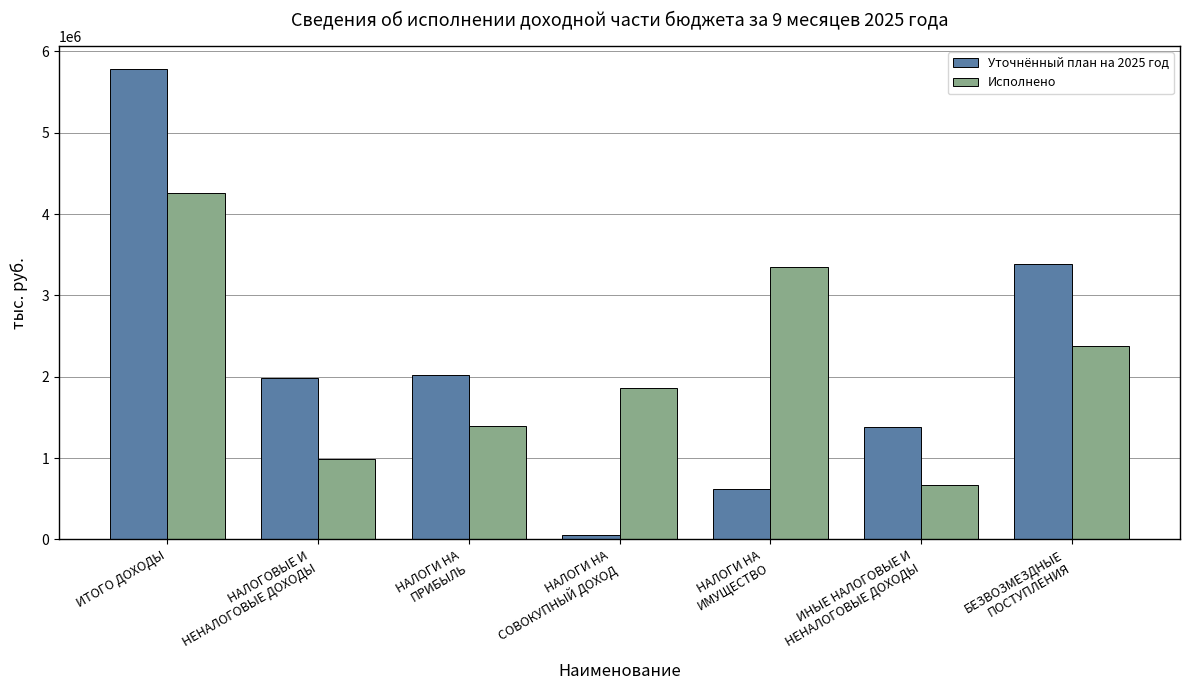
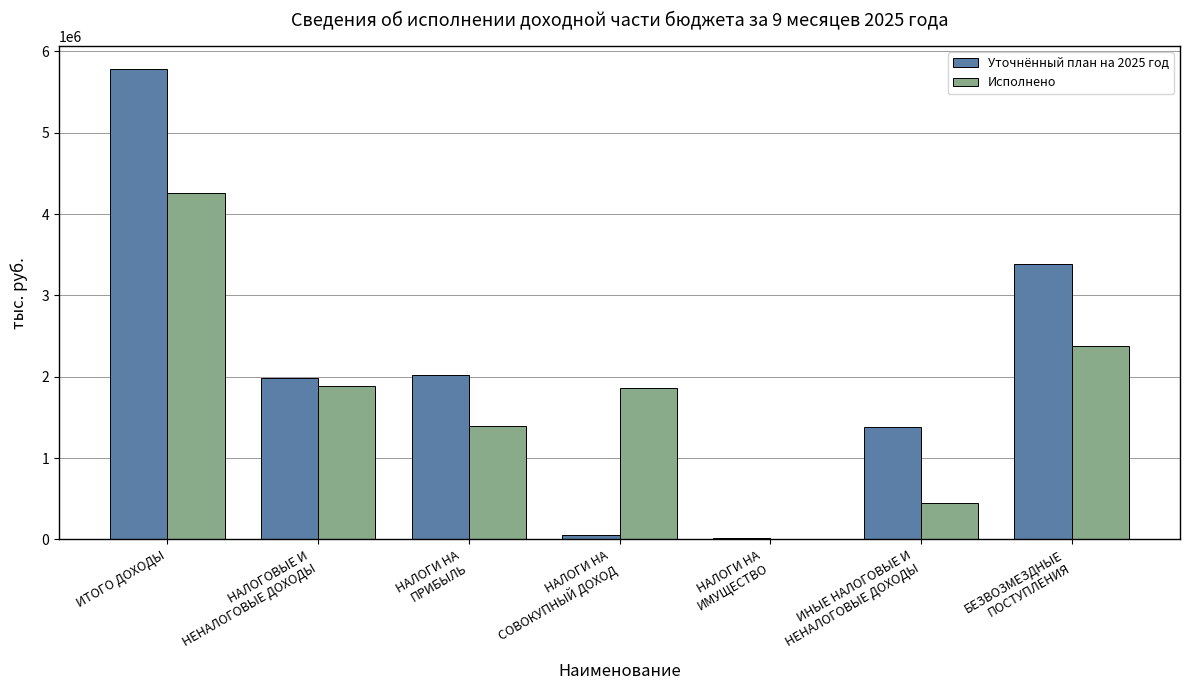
  {
    "Уточнённый план на 2025 год": {
      "ИТОГО ДОХОДЫ": 5800000,
      "НАЛОГОВЫЕ И НЕНАЛОГОВЫЕ ДОХОДЫ": 2000000,
      "НАЛОГИ НА ПРИБЫЛЬ": 2000000,
      "НАЛОГИ НА СОВОКУПНЫЙ ДОХОД": 100000,
-     "НАЛОГИ НА ИМУЩЕСТВО": 600000,
+     "НАЛОГИ НА ИМУЩЕСТВО": 0,
      "ИНЫЕ НАЛОГОВЫЕ И НЕНАЛОГОВЫЕ ДОХОДЫ": 1400000,
      "БЕЗВОЗМЕЗДНЫЕ ПОСТУПЛЕНИЯ": 3400000
    },
    "Исполнено": {
      "ИТОГО ДОХОДЫ": 4300000,
-     "НАЛОГОВЫЕ И НЕНАЛОГОВЫЕ ДОХОДЫ": 1000000,
+     "НАЛОГОВЫЕ И НЕНАЛОГОВЫЕ ДОХОДЫ": 1900000,
      "НАЛОГИ НА ПРИБЫЛЬ": 1400000,
      "НАЛОГИ НА СОВОКУПНЫЙ ДОХОД": 1900000,
-     "НАЛОГИ НА ИМУЩЕСТВО": 3400000,
-     "ИНЫЕ НАЛОГОВЫЕ И НЕНАЛОГОВЫЕ ДОХОДЫ": 700000,
+     "НАЛОГИ НА ИМУЩЕСТВО": 0,
+     "ИНЫЕ НАЛОГОВЫЕ И НЕНАЛОГОВЫЕ ДОХОДЫ": 400000,
      "БЕЗВОЗМЕЗДНЫЕ ПОСТУПЛЕНИЯ": 2400000
    }
  }
